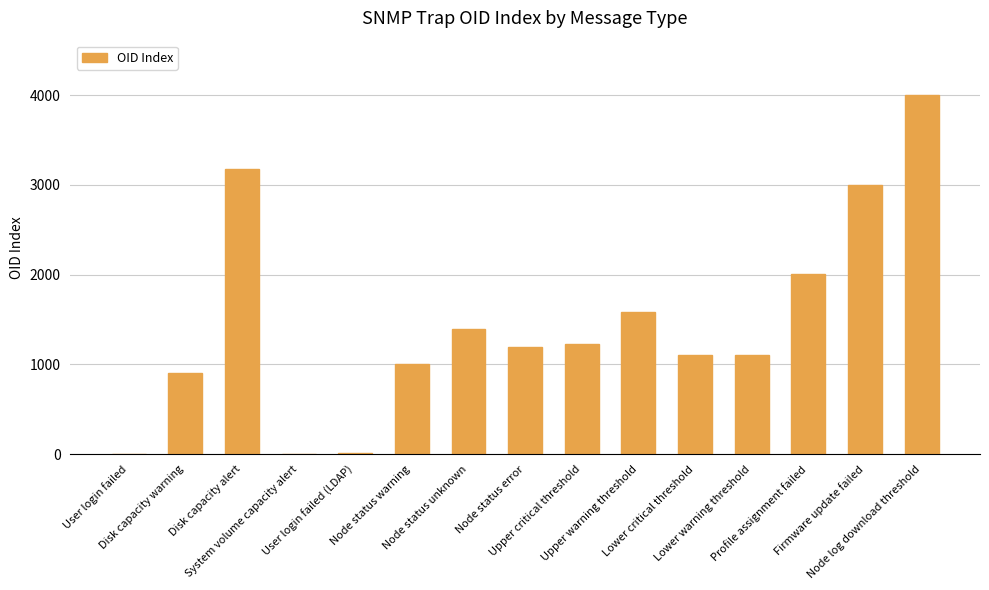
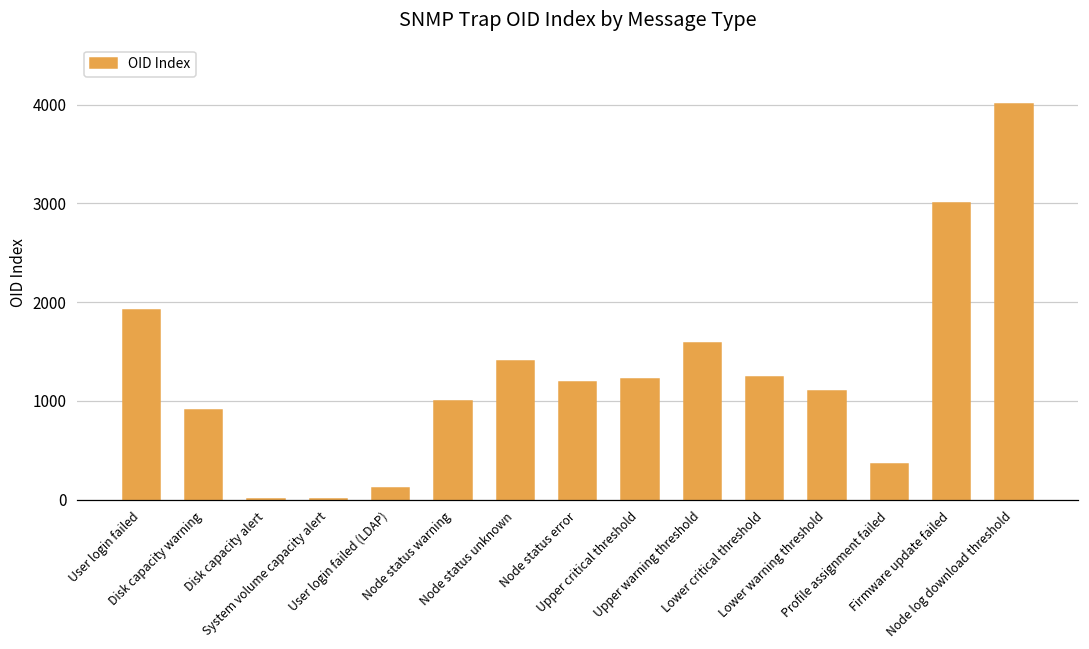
  {
-   "User login failed": 0,
+   "User login failed": 1900,
    "Disk capacity warning": 900,
-   "Disk capacity alert": 3200,
-   "User login failed (LDAP)": 0,
+   "Disk capacity alert": 0,
+   "User login failed (LDAP)": 100,
    "Node status warning": 1000,
    "Node status unknown": 1400,
    "Node status error": 1200,
    "Upper critical threshold": 1200,
    "Upper warning threshold": 1600,
-   "Lower critical threshold": 1100,
+   "Lower critical threshold": 1200,
    "Lower warning threshold": 1100,
-   "Profile assignment failed": 2000,
+   "Profile assignment failed": 400,
    "Firmware update failed": 3000,
    "Node log download threshold": 4000
  }
